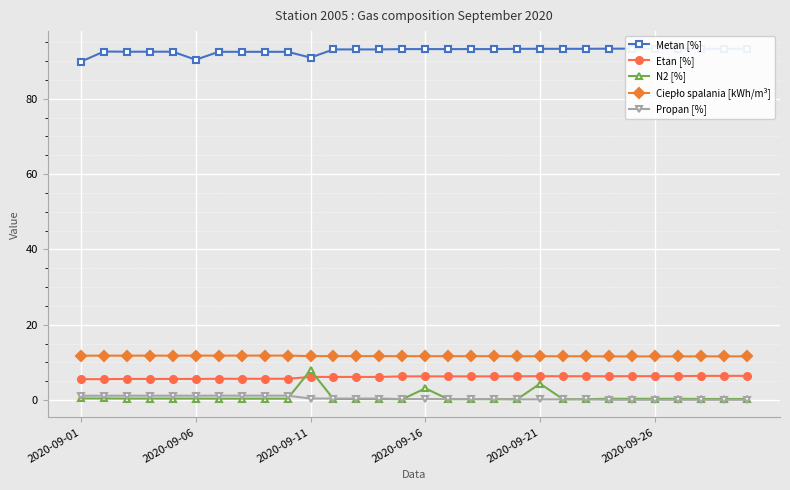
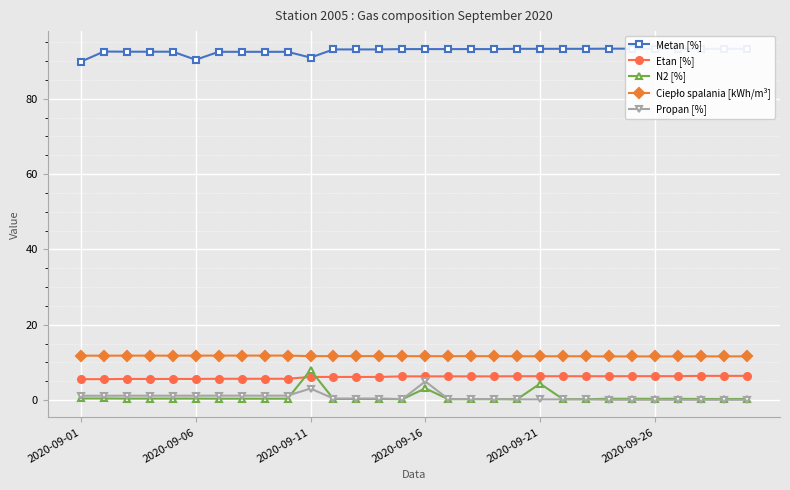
  {
    "Metan [%]": {
      "2020-09-01": 90,
      "2020-09-06": 90,
      "2020-09-11": 91,
      "2020-09-16": 93,
      "2020-09-21": 93
    },
    "N2 [%]": {
      "2020-09-01": 0,
      "2020-09-06": 0,
      "2020-09-11": 8,
      "2020-09-16": 3,
      "2020-09-21": 4
    },
    "Propan [%]": {
      "2020-09-01": 1,
      "2020-09-06": 1,
-     "2020-09-11": 0,
-     "2020-09-16": 0,
+     "2020-09-11": 3,
+     "2020-09-16": 5,
      "2020-09-21": 0
    }
  }
